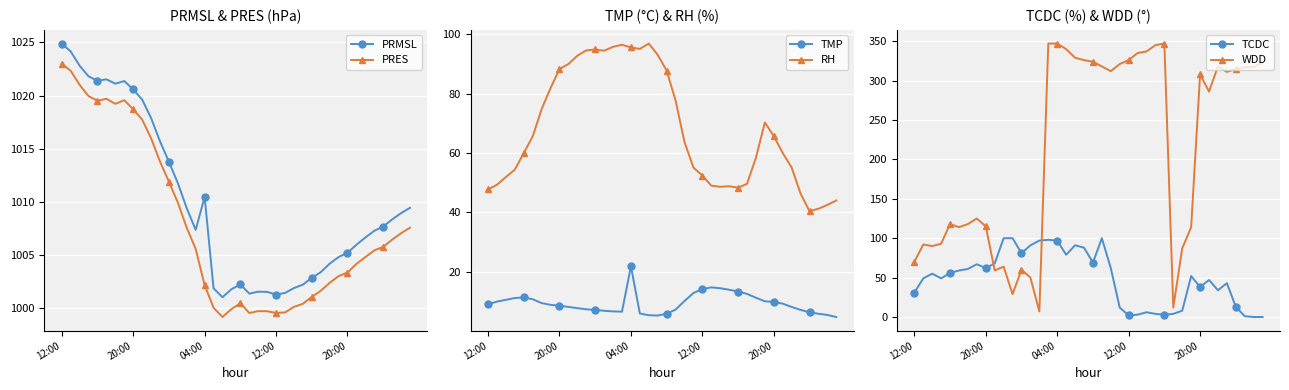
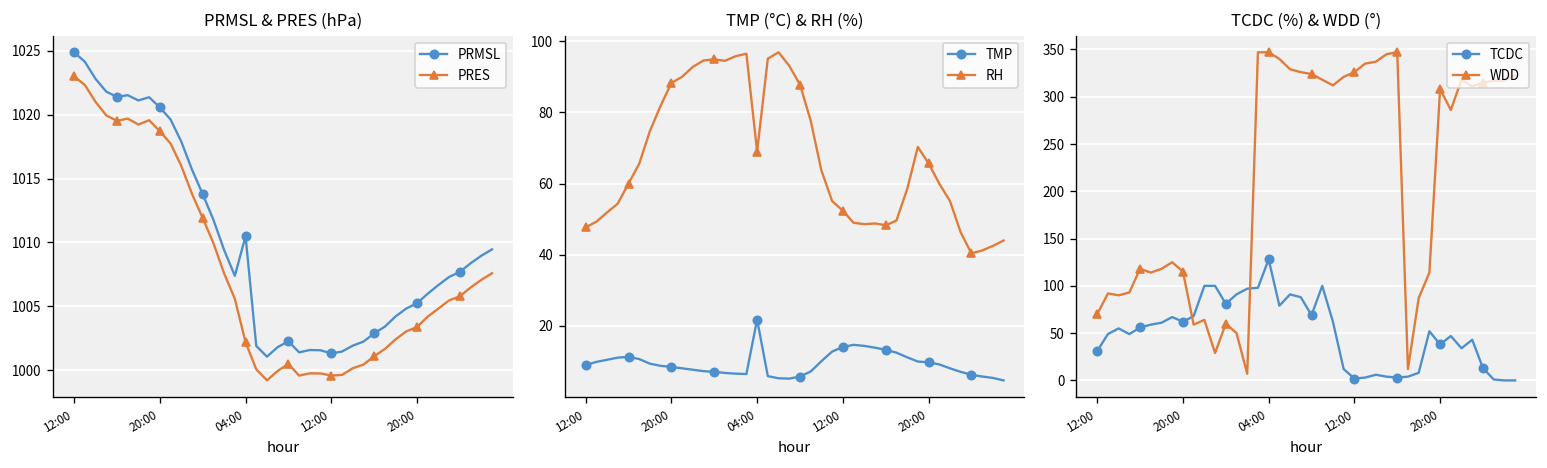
  {
    "PRMSL & PRES (hPa)": {
      "PRMSL": {
        "04:00": 1010.5
      },
      "PRES": {
        "04:00": 1002.2
      }
    },
    "TMP (°C) & RH (%)": {
      "TMP": {
        "04:00": 22
      },
      "RH": {
-       "04:00": 96
+       "04:00": 69
      }
    },
    "TCDC (%) & WDD (°)": {
      "TCDC": {
-       "04:00": 100
+       "04:00": 130
      },
      "WDD": {
        "04:00": 350
      }
    }
  }
